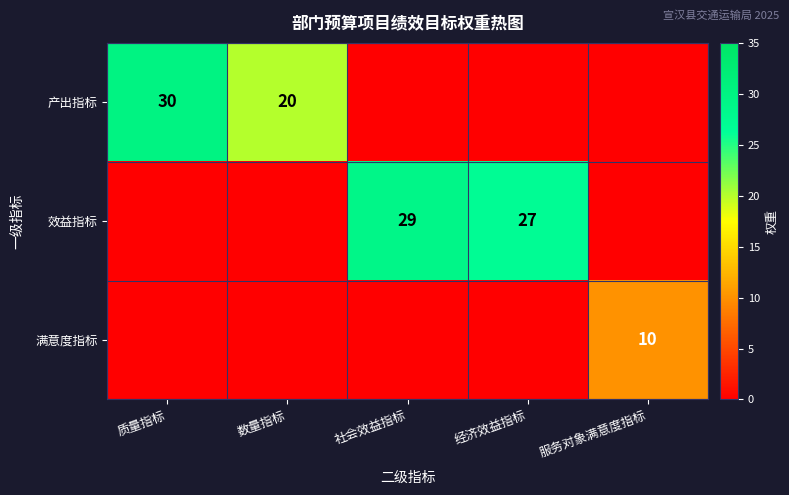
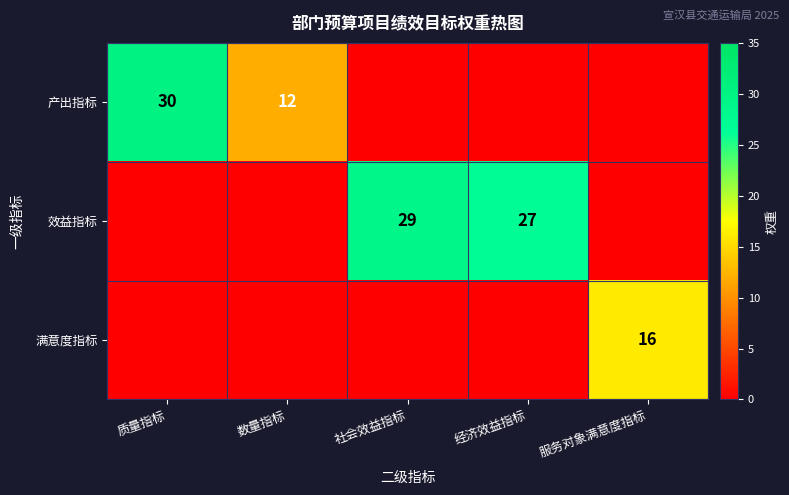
  {
    "产出指标": {
      "质量指标": 30,
-     "数量指标": 20
+     "数量指标": 12
    },
    "效益指标": {
      "社会效益指标": 29,
      "经济效益指标": 27
    },
    "满意度指标": {
-     "服务对象满意度指标": 10
+     "服务对象满意度指标": 16
    }
  }
